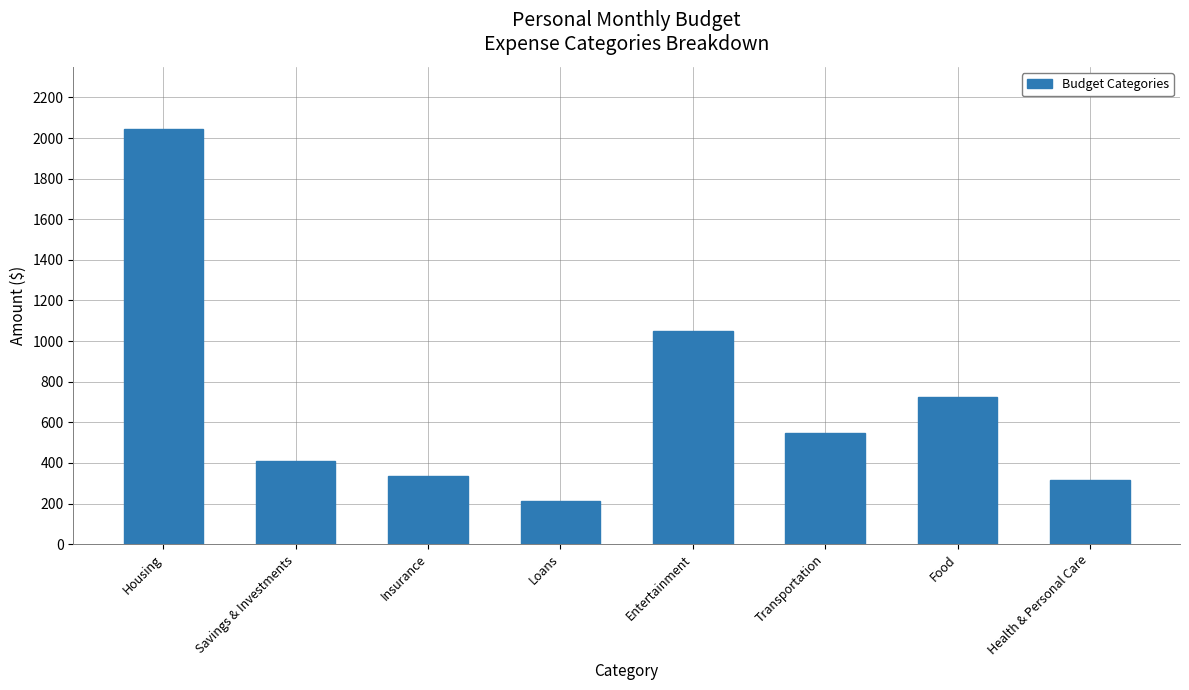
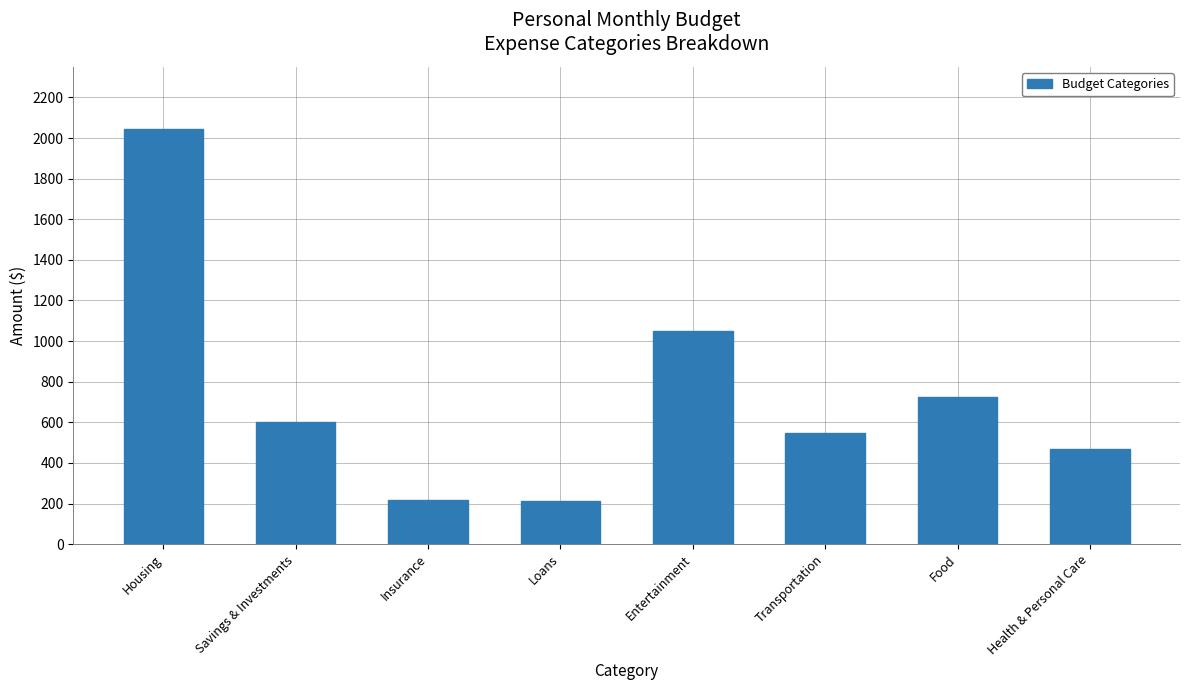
  {
    "Housing": 2040,
-   "Savings & Investments": 410,
-   "Insurance": 340,
+   "Savings & Investments": 600,
+   "Insurance": 220,
    "Loans": 210,
    "Entertainment": 1050,
    "Transportation": 550,
    "Food": 730,
-   "Health & Personal Care": 320
+   "Health & Personal Care": 470
  }
